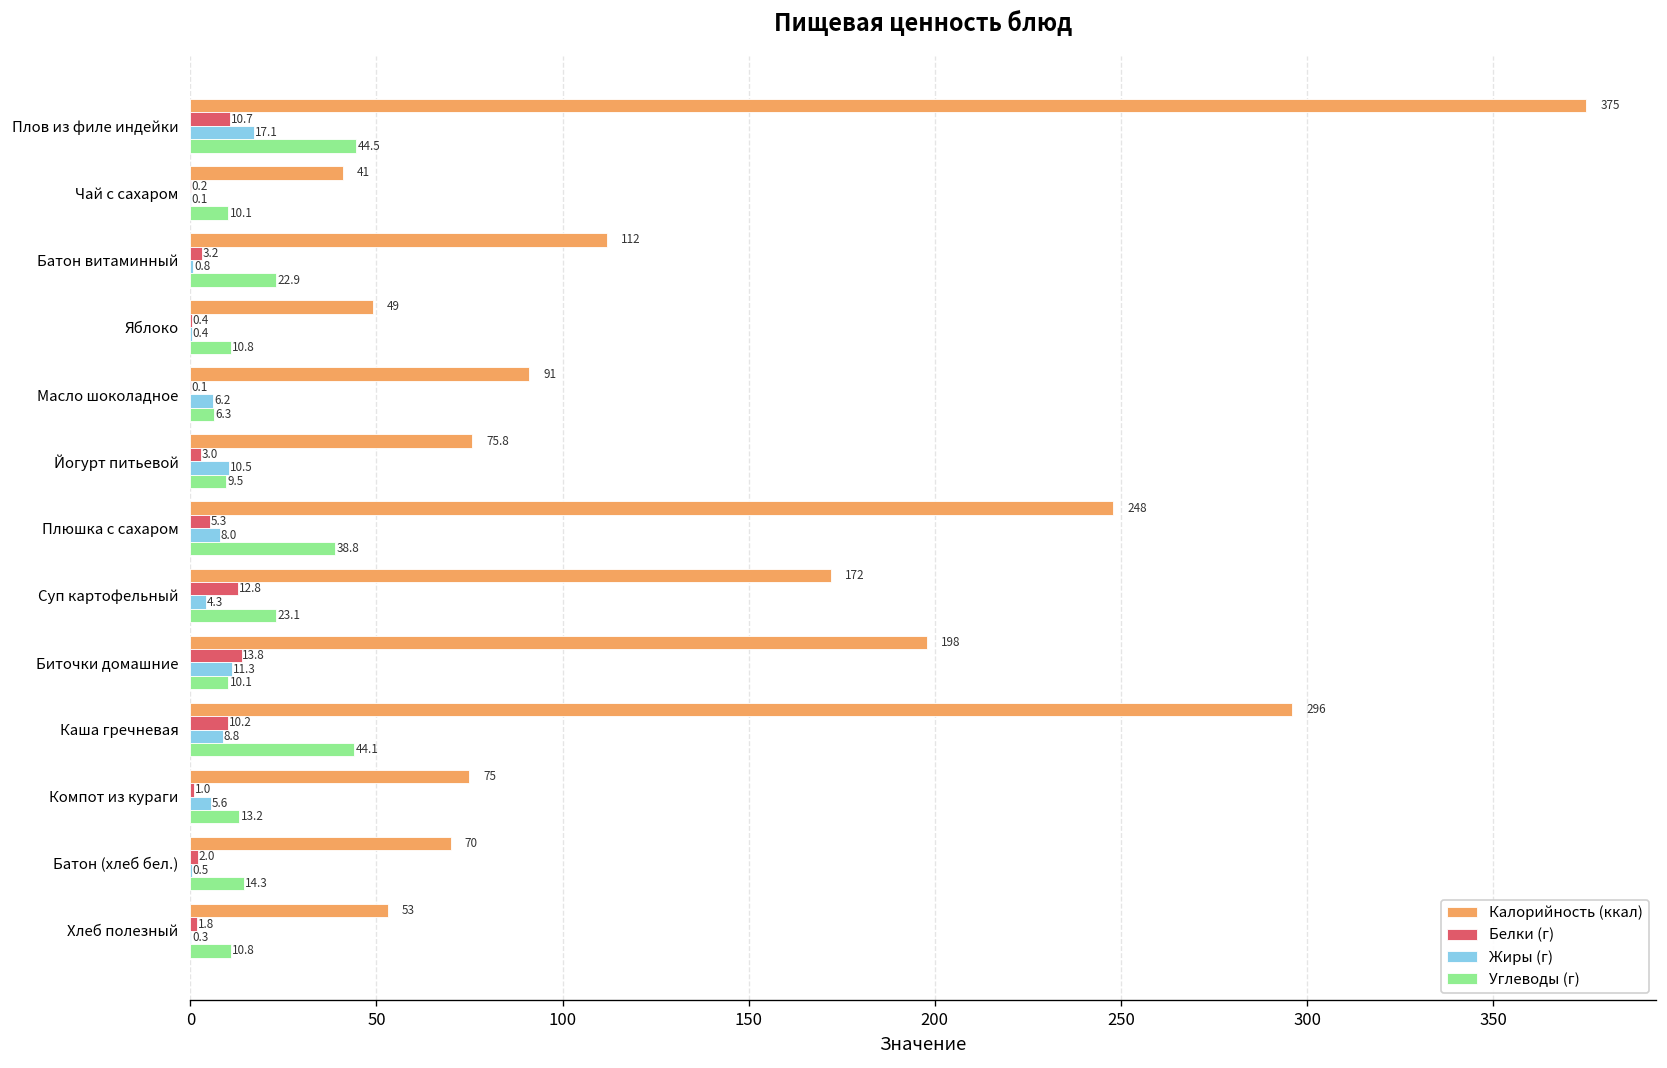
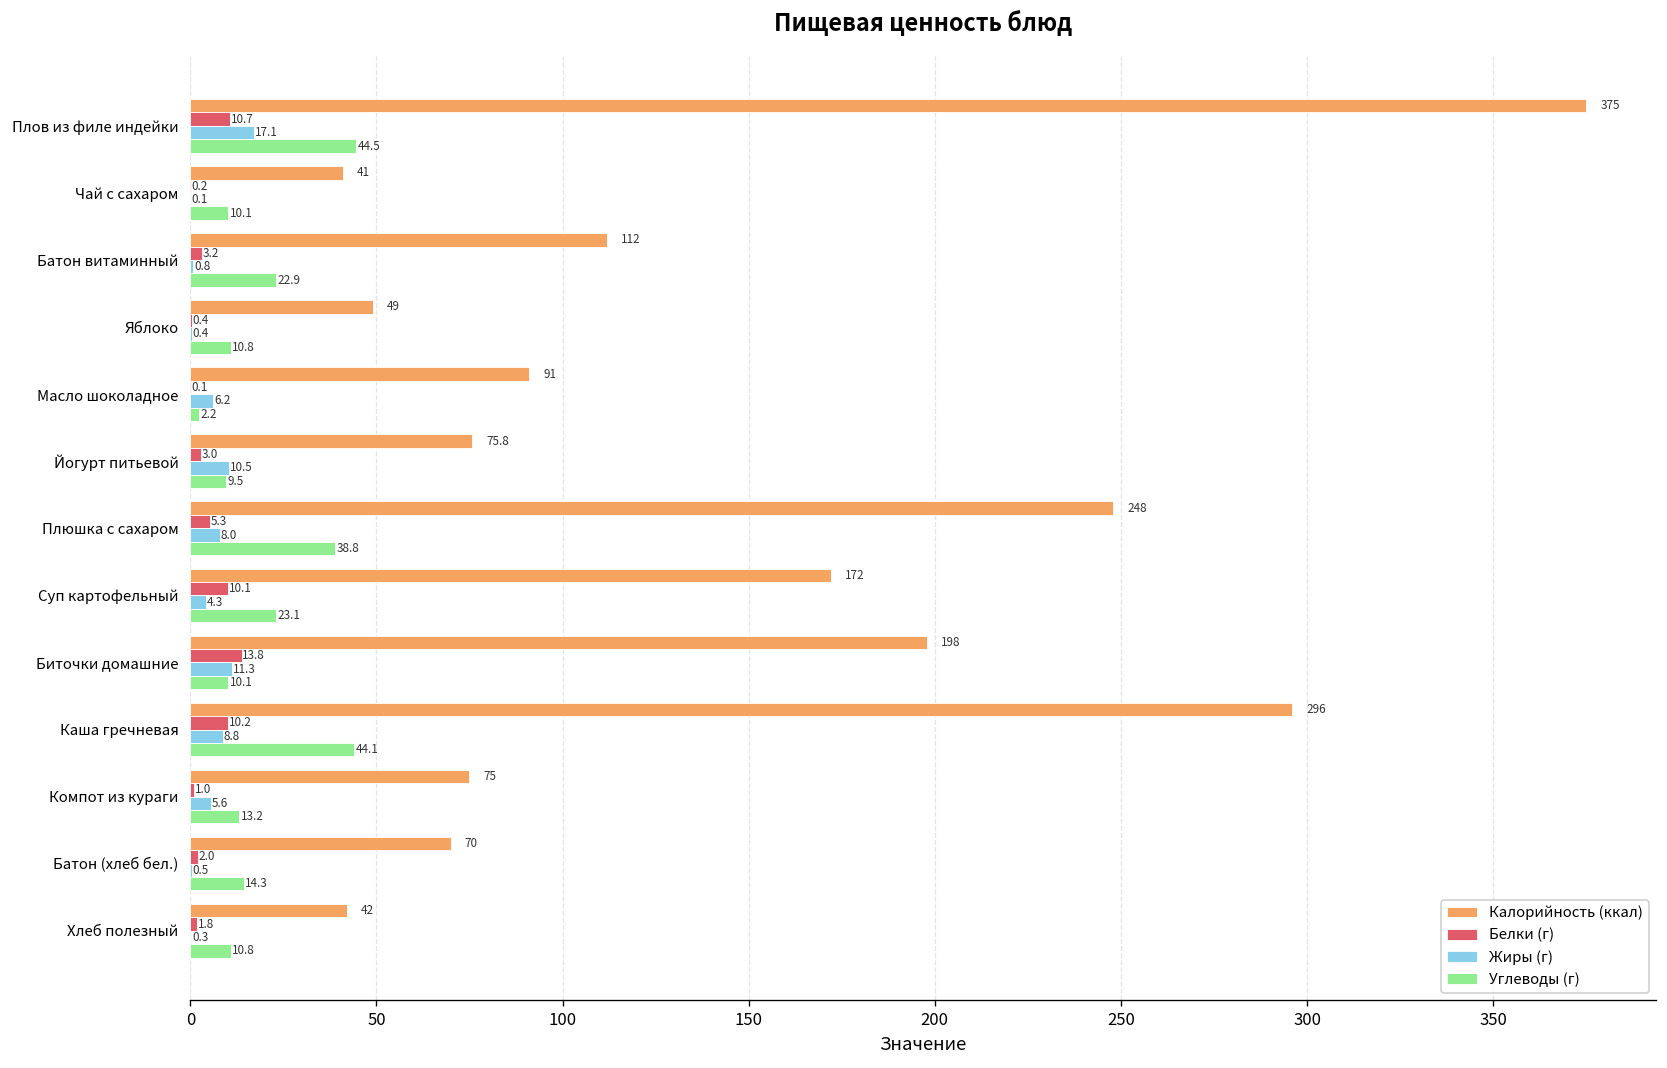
  {
    "Калорийность (ккал)": {
      "Плов из филе индейки": 375,
      "Чай с сахаром": 41,
      "Батон витаминный": 112,
      "Яблоко": 49,
      "Масло шоколадное": 91,
      "Йогурт питьевой": 75.8,
      "Плюшка с сахаром": 248,
      "Суп картофельный": 172,
      "Биточки домашние": 198,
      "Каша гречневая": 296,
      "Компот из кураги": 75,
      "Батон (хлеб бел.)": 70,
-     "Хлеб полезный": 53
+     "Хлеб полезный": 42
    },
    "Белки (г)": {
      "Плов из филе индейки": 10.7,
      "Чай с сахаром": 0.2,
      "Батон витаминный": 3.2,
      "Яблоко": 0.4,
      "Масло шоколадное": 0.1,
      "Йогурт питьевой": 3.0,
      "Плюшка с сахаром": 5.3,
-     "Суп картофельный": 12.8,
+     "Суп картофельный": 10.1,
      "Биточки домашние": 13.8,
      "Каша гречневая": 10.2,
      "Компот из кураги": 1.0,
      "Батон (хлеб бел.)": 2.0,
      "Хлеб полезный": 1.8
    },
    "Жиры (г)": {
      "Плов из филе индейки": 17.1,
      "Чай с сахаром": 0.1,
      "Батон витаминный": 0.8,
      "Яблоко": 0.4,
      "Масло шоколадное": 6.2,
      "Йогурт питьевой": 10.5,
      "Плюшка с сахаром": 8.0,
      "Суп картофельный": 4.3,
      "Биточки домашние": 11.3,
      "Каша гречневая": 8.8,
      "Компот из кураги": 5.6,
      "Батон (хлеб бел.)": 0.5,
      "Хлеб полезный": 0.3
    },
    "Углеводы (г)": {
      "Плов из филе индейки": 44.5,
      "Чай с сахаром": 10.1,
      "Батон витаминный": 22.9,
      "Яблоко": 10.8,
-     "Масло шоколадное": 6.3,
+     "Масло шоколадное": 2.2,
      "Йогурт питьевой": 9.5,
      "Плюшка с сахаром": 38.8,
      "Суп картофельный": 23.1,
      "Биточки домашние": 10.1,
      "Каша гречневая": 44.1,
      "Компот из кураги": 13.2,
      "Батон (хлеб бел.)": 14.3,
      "Хлеб полезный": 10.8
    }
  }
